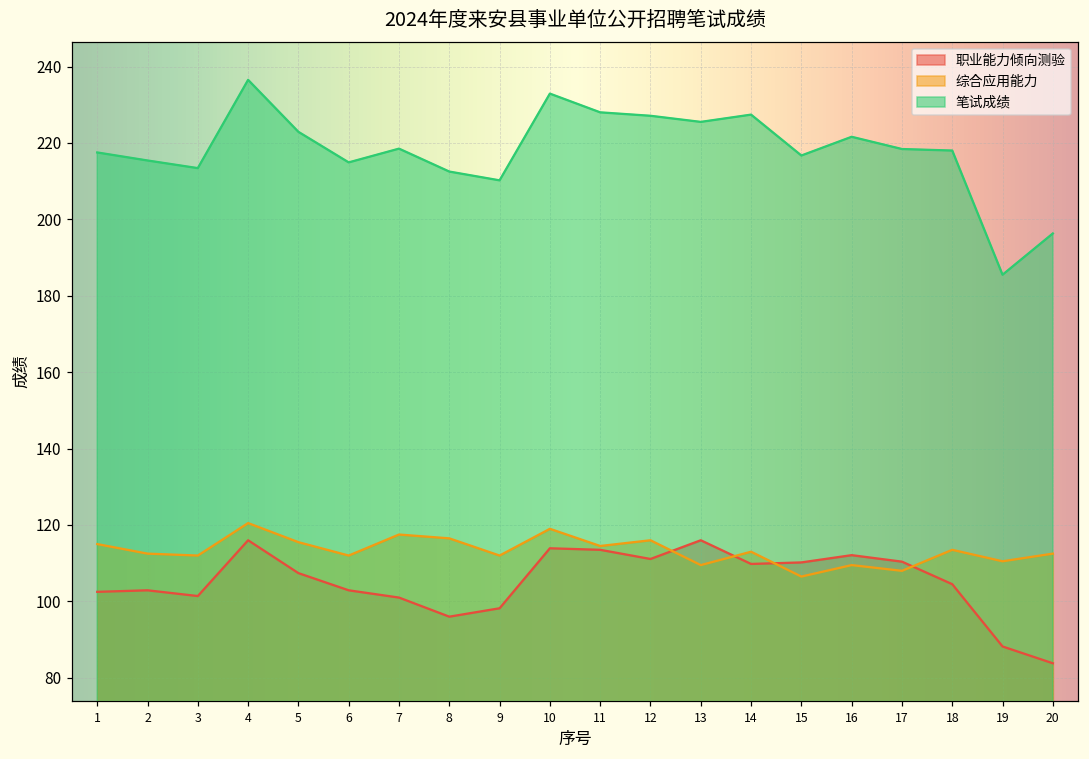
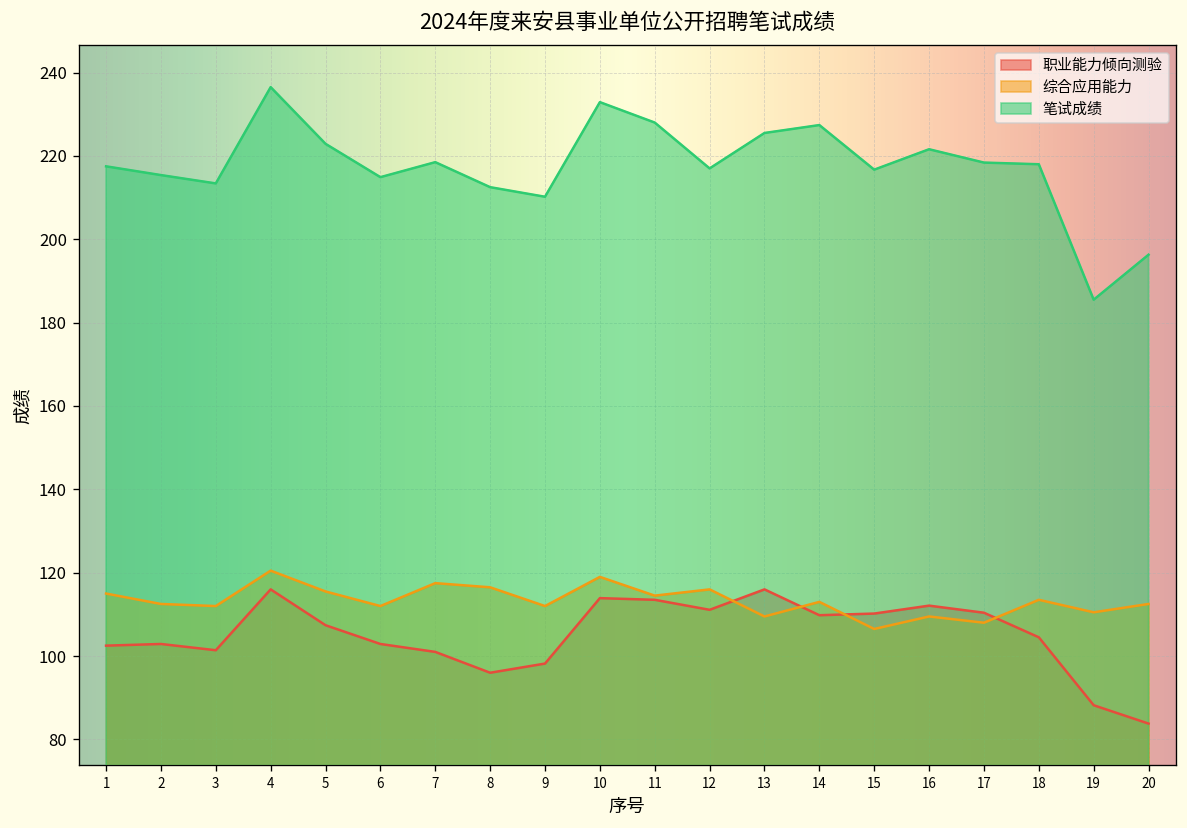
  {
    "职业能力倾向测验": {
      "1": 103,
      "2": 103,
      "3": 101,
      "4": 116,
      "5": 107,
      "6": 103,
      "7": 101,
      "8": 96,
      "9": 98,
      "10": 114,
      "11": 114,
      "12": 111,
      "13": 116,
      "14": 110,
      "15": 110,
      "16": 112,
      "17": 110,
      "18": 105,
      "19": 88,
      "20": 84
    },
    "综合应用能力": {
      "1": 115,
      "2": 113,
      "3": 112,
      "4": 121,
      "5": 116,
      "6": 112,
      "7": 118,
      "8": 117,
      "9": 112,
      "10": 119,
      "11": 115,
      "12": 116,
      "13": 110,
      "14": 113,
      "15": 107,
      "16": 110,
      "17": 108,
      "18": 114,
      "19": 111,
      "20": 113
    },
    "笔试成绩": {
      "1": 218,
      "2": 215,
      "3": 213,
      "4": 237,
      "5": 223,
      "6": 215,
      "7": 219,
      "8": 213,
      "9": 210,
      "10": 233,
      "11": 228,
-     "12": 227,
+     "12": 217,
      "13": 226,
      "14": 227,
      "15": 217,
      "16": 222,
      "17": 218,
      "18": 218,
      "19": 186,
      "20": 196
    }
  }
